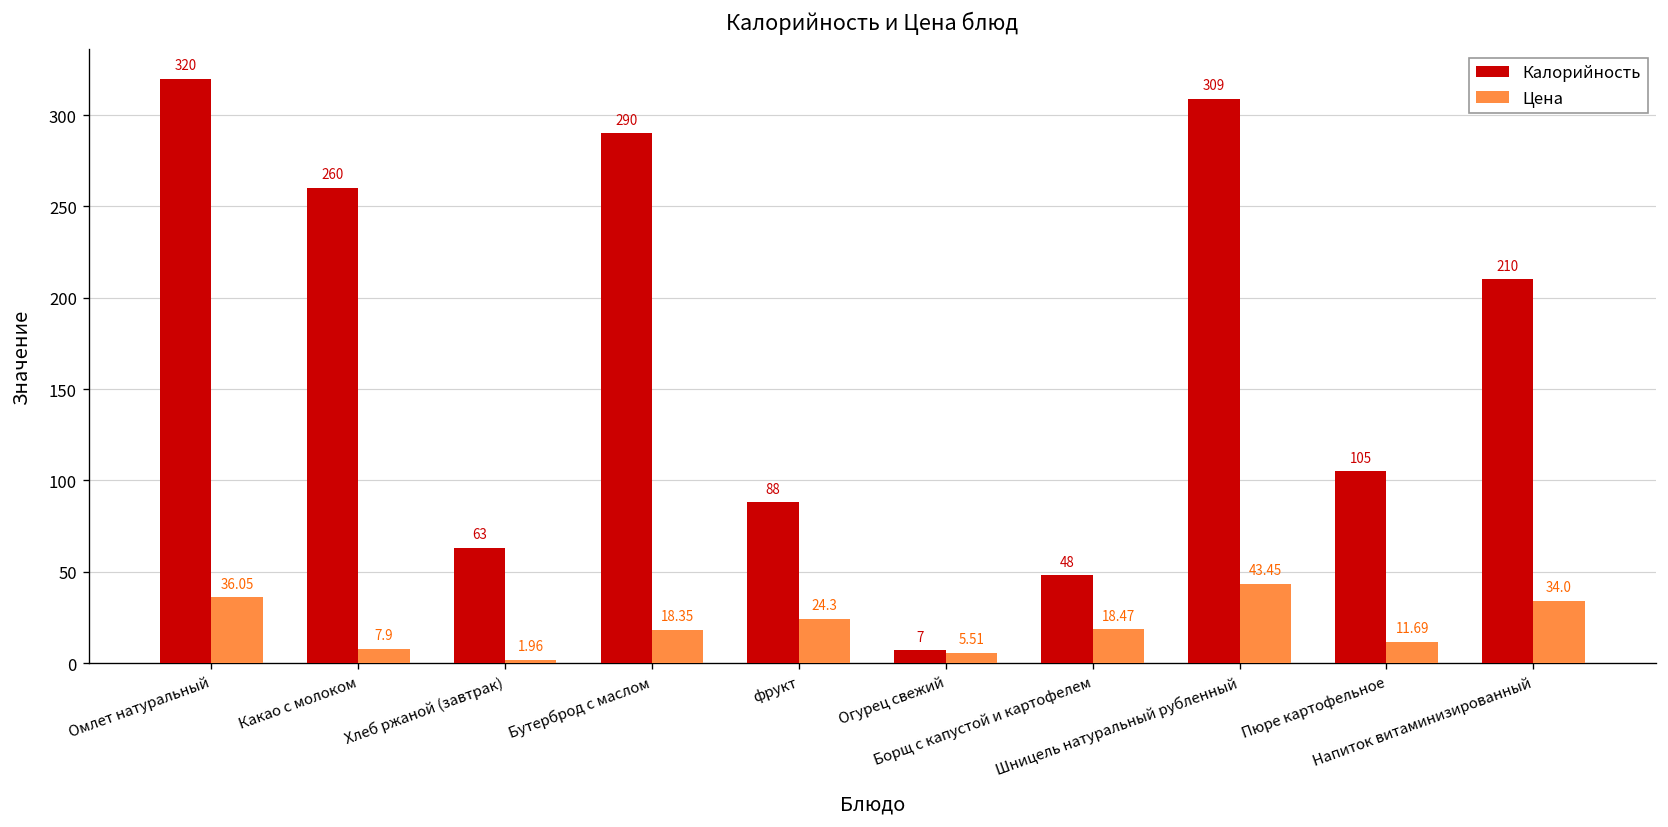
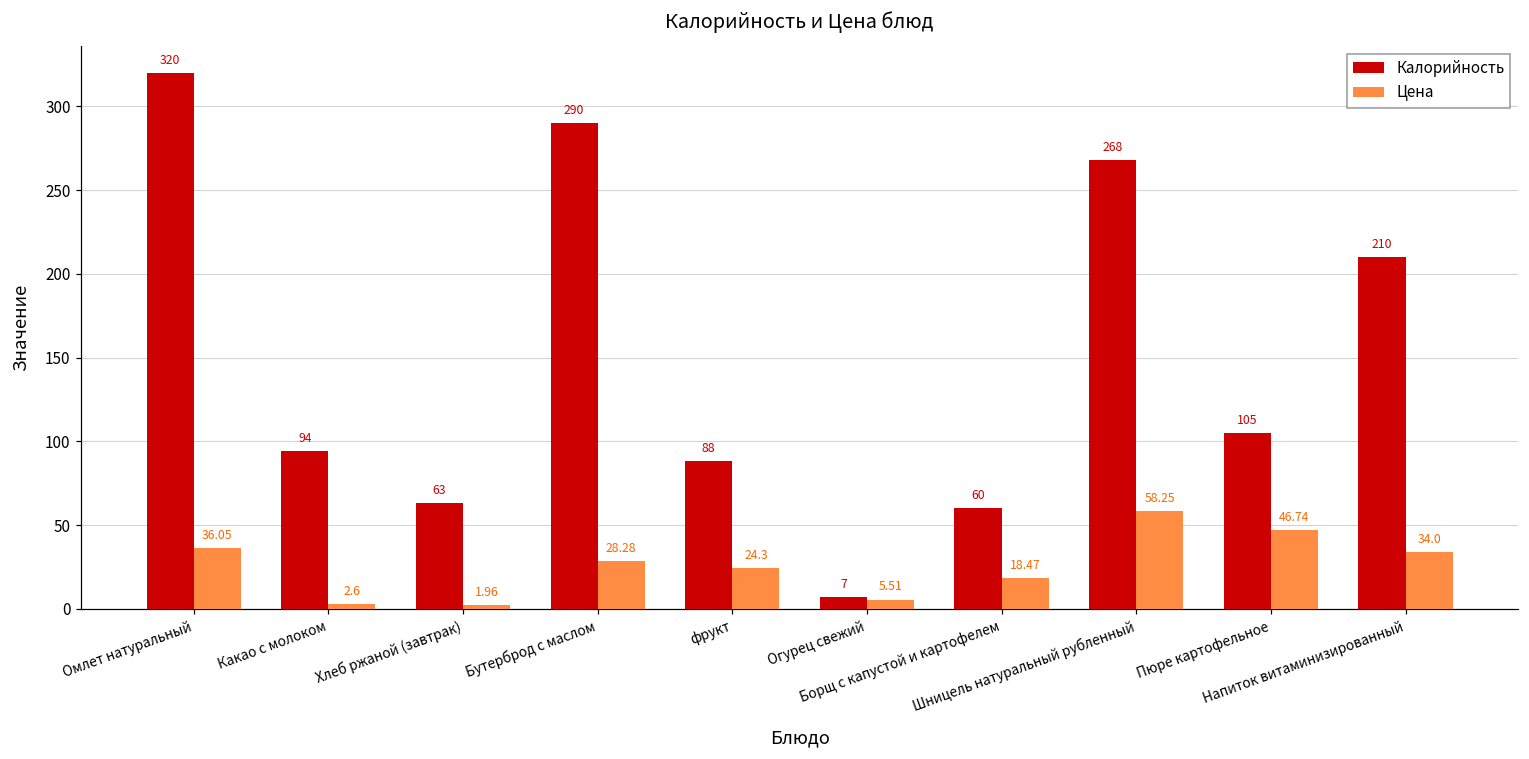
  {
    "Калорийность": {
      "Омлет натуральный": 320,
-     "Какао с молоком": 260,
+     "Какао с молоком": 94,
      "Хлеб ржаной (завтрак)": 63,
      "Бутерброд с маслом": 290,
      "фрукт": 88,
      "Огурец свежий": 7,
-     "Борщ с капустой и картофелем": 48,
-     "Шницель натуральный рубленный": 309,
+     "Борщ с капустой и картофелем": 60,
+     "Шницель натуральный рубленный": 268,
      "Пюре картофельное": 105,
      "Напиток витаминизированный": 210
    },
    "Цена": {
      "Омлет натуральный": 36.05,
-     "Какао с молоком": 7.9,
+     "Какао с молоком": 2.6,
      "Хлеб ржаной (завтрак)": 1.96,
-     "Бутерброд с маслом": 18.35,
+     "Бутерброд с маслом": 28.28,
      "фрукт": 24.3,
      "Огурец свежий": 5.51,
      "Борщ с капустой и картофелем": 18.47,
-     "Шницель натуральный рубленный": 43.45,
-     "Пюре картофельное": 11.69,
+     "Шницель натуральный рубленный": 58.25,
+     "Пюре картофельное": 46.74,
      "Напиток витаминизированный": 34.0
    }
  }
